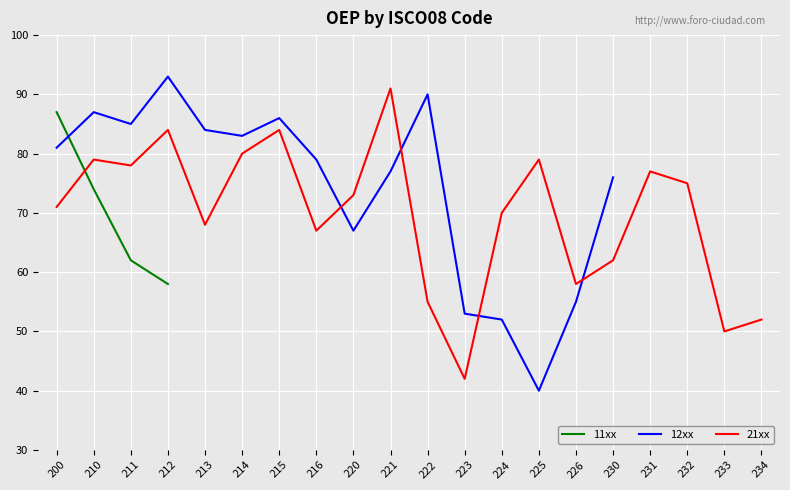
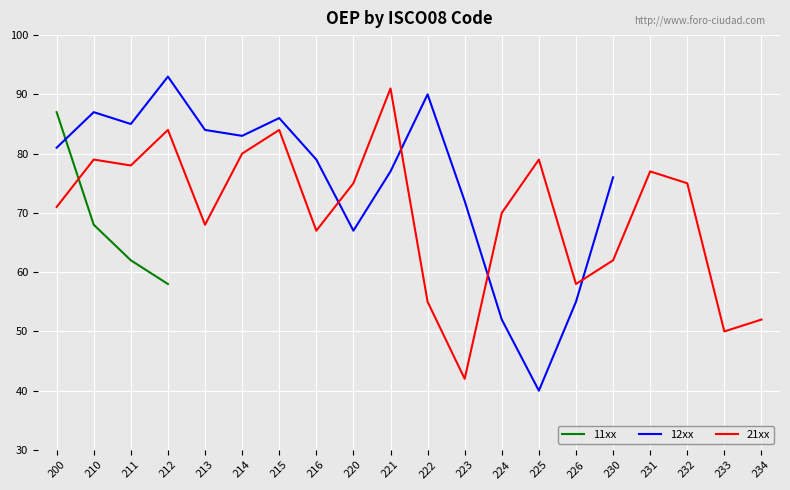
  {
    "11xx": {
      "200": 87,
-     "210": 74,
+     "210": 68,
      "211": 62,
      "212": 58
    },
    "12xx": {
      "200": 81,
      "210": 87,
      "211": 85,
      "212": 93,
      "213": 84,
      "214": 83,
      "215": 86,
      "216": 79,
      "220": 67,
      "221": 77,
      "222": 90,
-     "223": 53,
+     "223": 72,
      "224": 52,
      "225": 40,
      "226": 55,
      "230": 76
    },
    "21xx": {
      "200": 71,
      "210": 79,
      "211": 78,
      "212": 84,
      "213": 68,
      "214": 80,
      "215": 84,
      "216": 67,
-     "220": 73,
+     "220": 75,
      "221": 91,
      "222": 55,
      "223": 42,
      "224": 70,
      "225": 79,
      "226": 58,
      "230": 62,
      "231": 77,
      "232": 75,
      "233": 50,
      "234": 52
    }
  }
